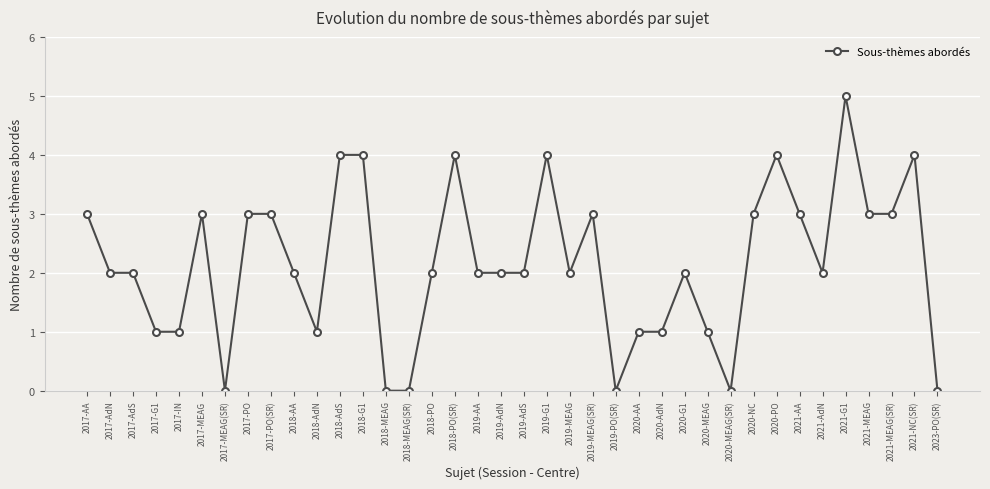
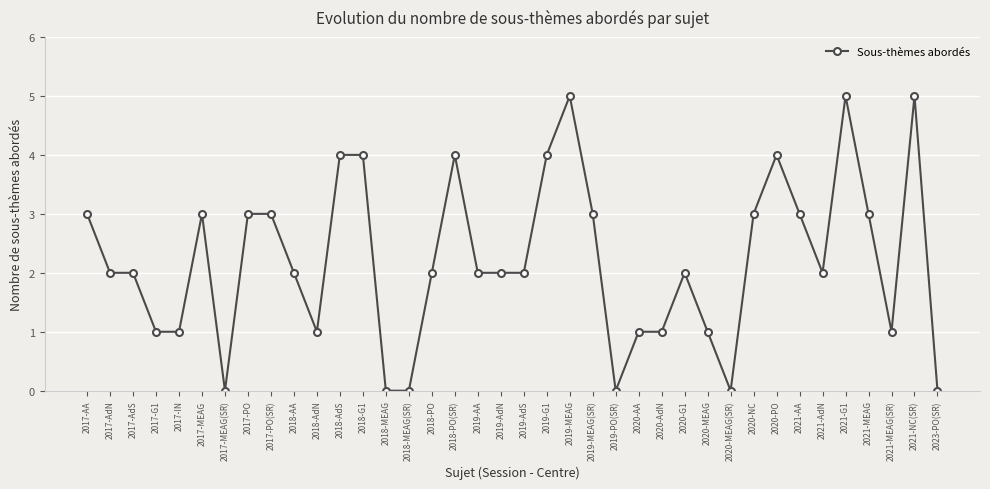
  {
    "2017-AA": 3,
    "2017-AdN": 2,
    "2017-AdS": 2,
    "2017-G1": 1,
    "2017-IN": 1,
    "2017-MEAG": 3,
    "2017-MEAG(SR)": 0,
    "2017-PO": 3,
    "2017-PO(SR)": 3,
    "2018-AA": 2,
    "2018-AdN": 1,
    "2018-AdS": 4,
    "2018-G1": 4,
    "2018-MEAG": 0,
    "2018-MEAG(SR)": 0,
    "2018-PO": 2,
    "2018-PO(SR)": 4,
    "2019-AA": 2,
    "2019-AdN": 2,
    "2019-AdS": 2,
    "2019-G1": 4,
-   "2019-MEAG": 2,
+   "2019-MEAG": 5,
    "2019-MEAG(SR)": 3,
    "2019-PO(SR)": 0,
    "2020-AA": 1,
    "2020-AdN": 1,
    "2020-G1": 2,
    "2020-MEAG": 1,
    "2020-MEAG(SR)": 0,
    "2020-NC": 3,
    "2020-PO": 4,
    "2021-AA": 3,
    "2021-AdN": 2,
    "2021-G1": 5,
    "2021-MEAG": 3,
-   "2021-MEAG(SR)": 3,
-   "2021-NC(SR)": 4,
+   "2021-MEAG(SR)": 1,
+   "2021-NC(SR)": 5,
    "2023-PO(SR)": 0
  }
